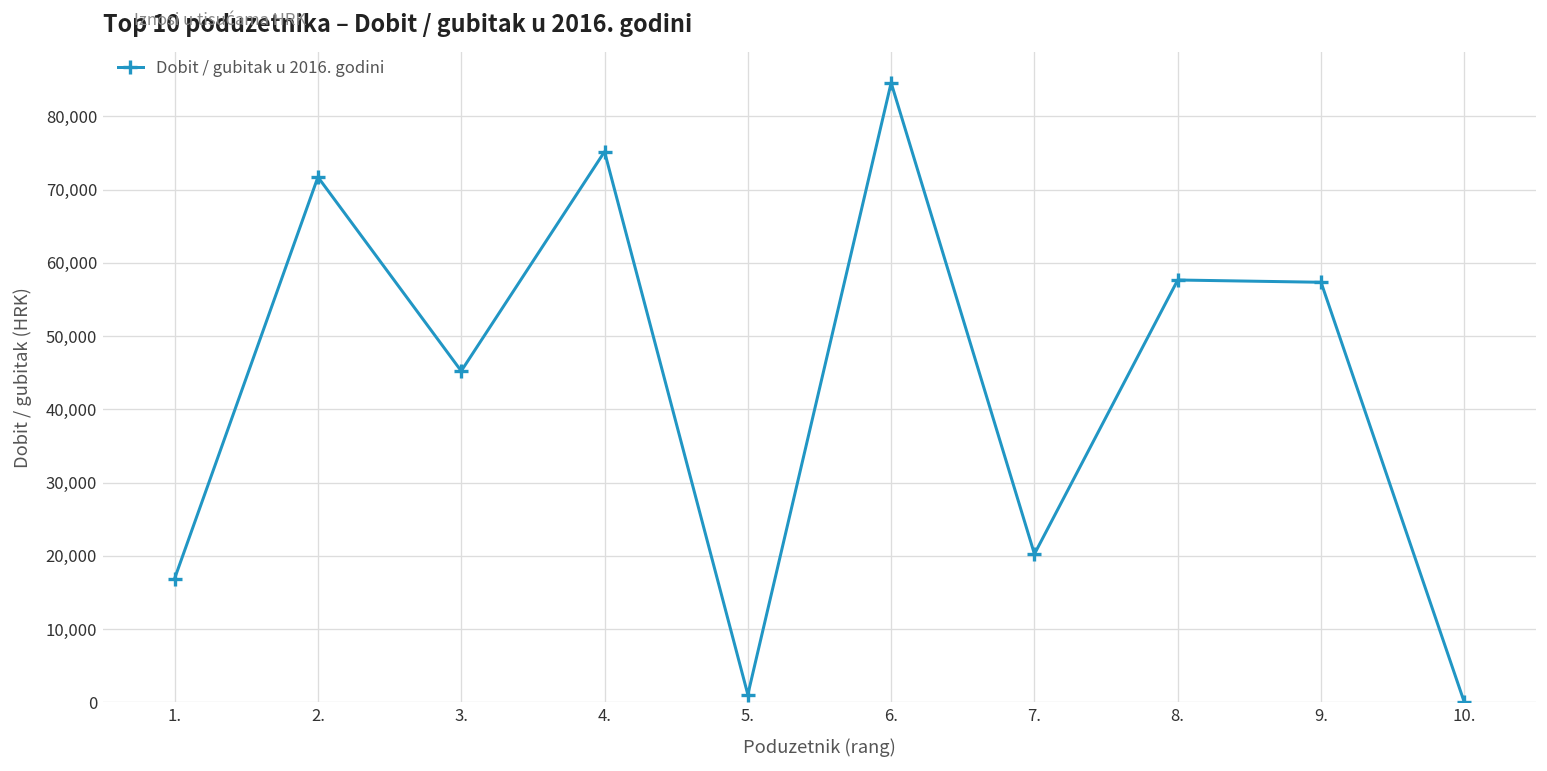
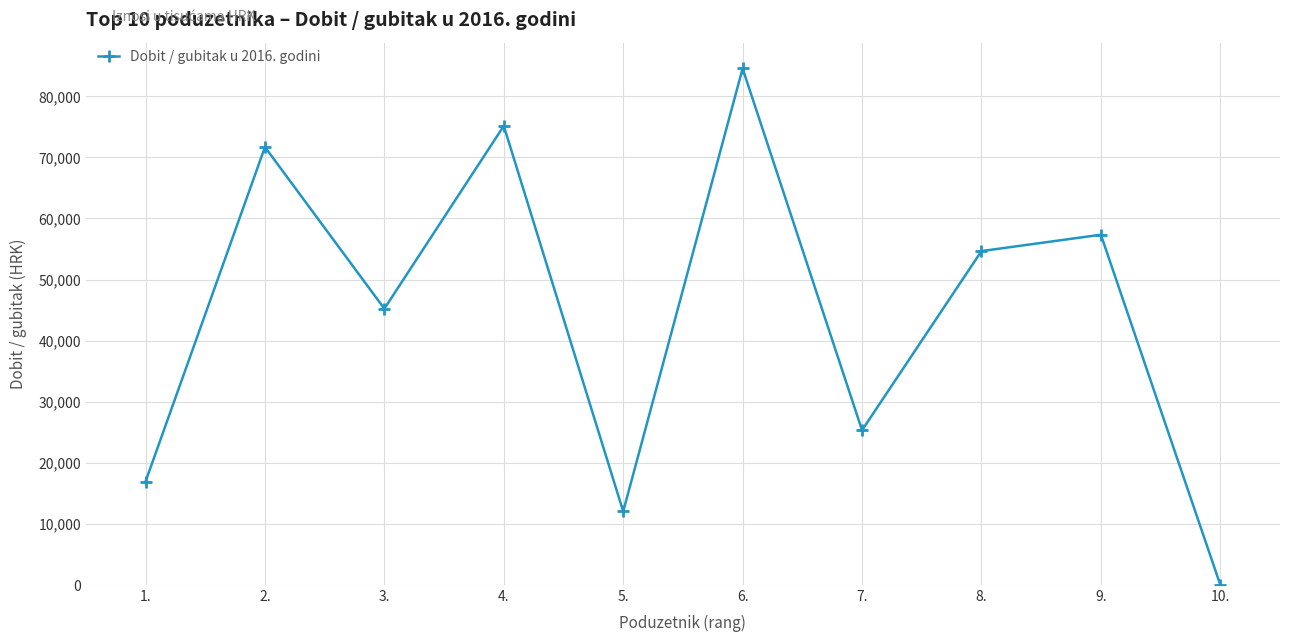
  {
    "1.": "17,000",
    "2.": "72,000",
    "3.": "45,000",
    "4.": "75,000",
-   "5.": "1,000",
+   "5.": "12,000",
    "6.": "85,000",
-   "7.": "20,000",
-   "8.": "58,000",
+   "7.": "25,000",
+   "8.": "55,000",
    "9.": "57,000",
    "10.": "0"
  }
